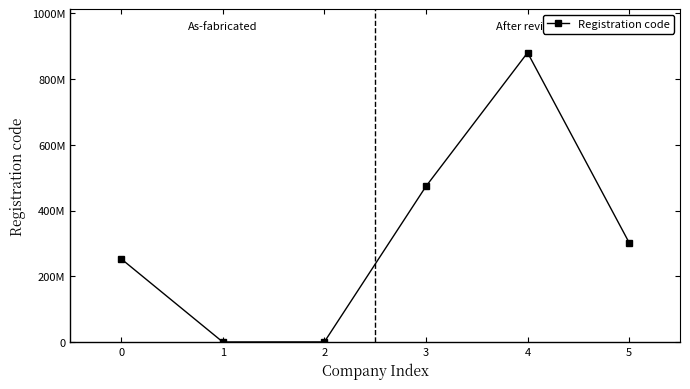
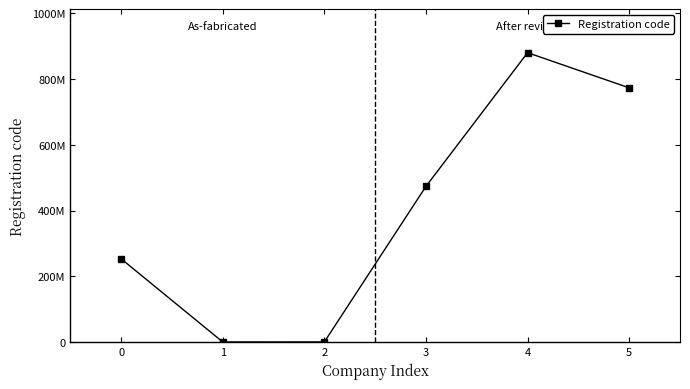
  {
    "0": 250000000,
    "1": 0,
    "2": 0,
    "3": 470000000,
    "4": 880000000,
-   "5": 300000000
+   "5": 770000000
  }
